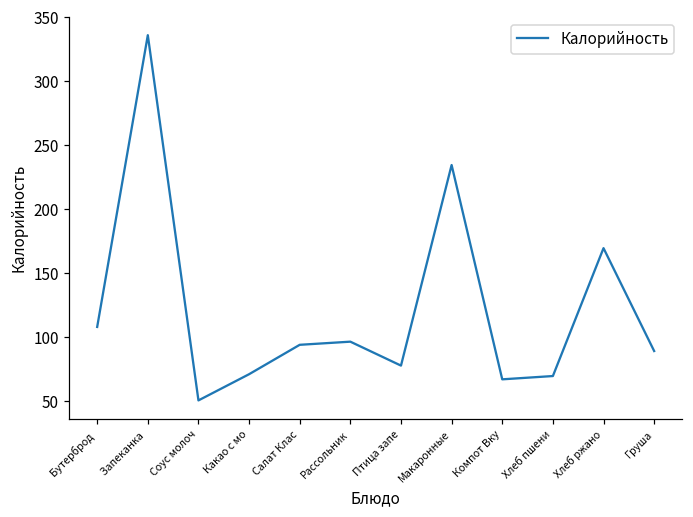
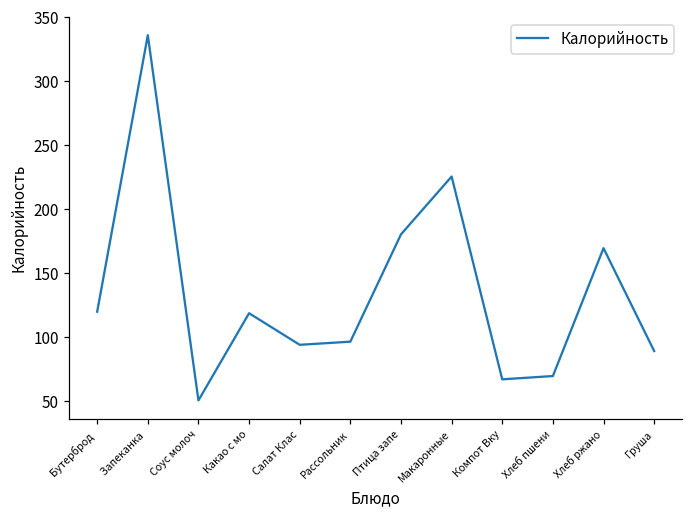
  {
-   "Бутерброд": 108,
+   "Бутерброд": 120,
    "Запеканка": 336,
    "Соус молоч": 51,
-   "Какао с мо": 71,
+   "Какао с мо": 119,
    "Салат Клас": 94,
    "Рассольник": 97,
-   "Птица запе": 78,
-   "Макаронные": 235,
+   "Птица запе": 180,
+   "Макаронные": 226,
    "Компот Вку": 67,
    "Хлеб пшени": 70,
    "Хлеб ржано": 170,
    "Груша": 89
  }
